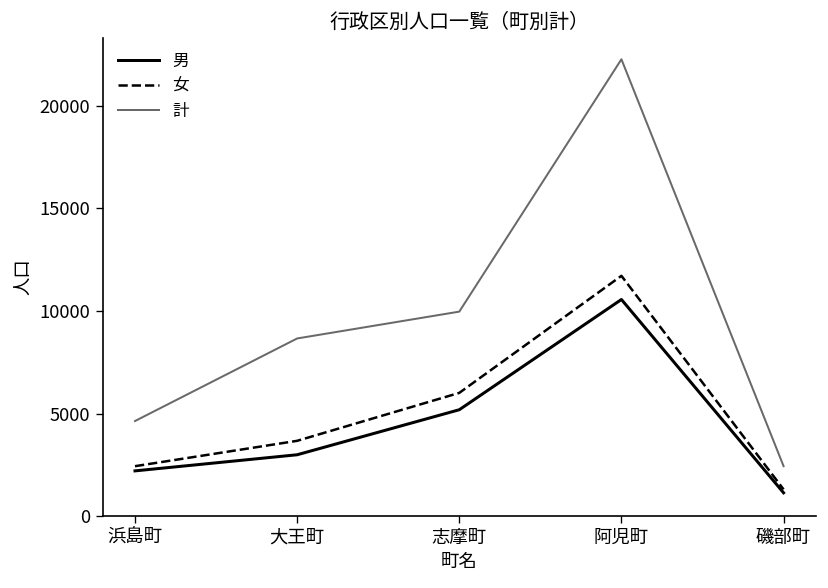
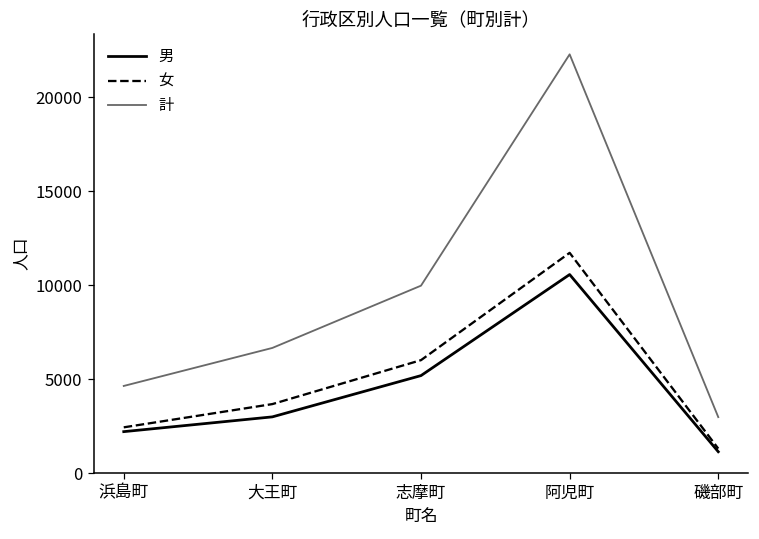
  {
    "計": {
      "浜島町": 4600,
-     "大王町": 8700,
+     "大王町": 6700,
      "志摩町": 10000,
      "阿児町": 22300,
-     "磯部町": 2400
+     "磯部町": 3000
    }
  }
